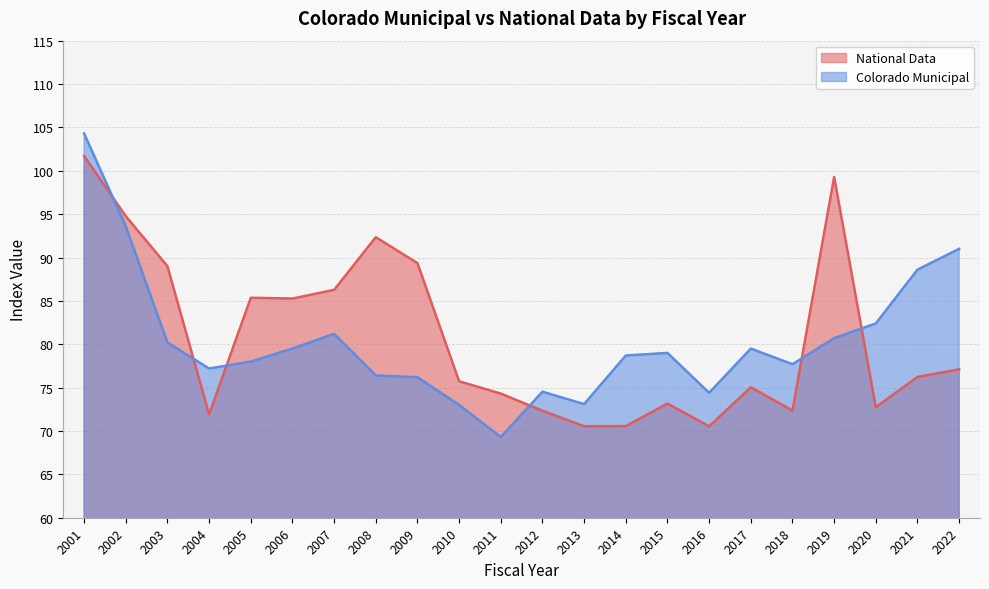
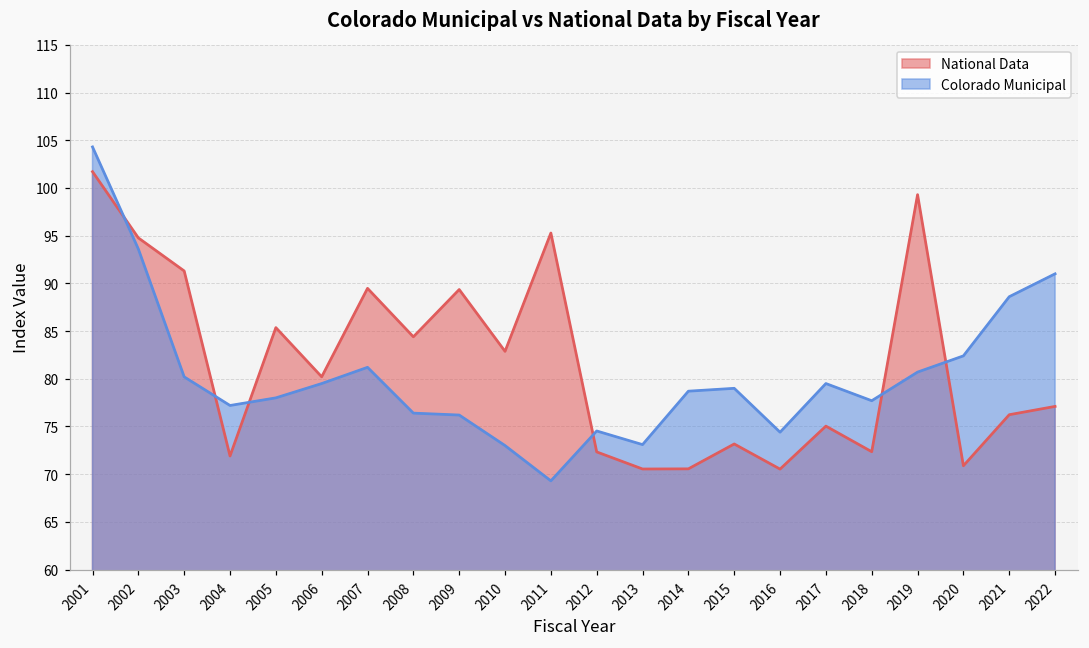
  {
    "National Data": {
      "2001": 102,
      "2002": 95,
-     "2003": 89,
+     "2003": 91,
      "2004": 72,
      "2005": 85,
-     "2006": 85,
-     "2007": 86,
-     "2008": 92,
+     "2006": 80,
+     "2007": 89,
+     "2008": 84,
      "2009": 89,
-     "2010": 76,
-     "2011": 74,
+     "2010": 83,
+     "2011": 95,
      "2012": 72,
      "2013": 71,
      "2014": 71,
      "2015": 73,
      "2016": 71,
      "2017": 75,
      "2018": 72,
      "2019": 99,
-     "2020": 73,
+     "2020": 71,
      "2021": 76,
      "2022": 77
    },
    "Colorado Municipal": {
      "2001": 104,
      "2002": 94,
      "2003": 80,
      "2004": 77,
      "2005": 78,
      "2006": 80,
      "2007": 81,
      "2008": 76,
      "2009": 76,
      "2010": 73,
      "2011": 69,
      "2012": 75,
      "2013": 73,
      "2014": 79,
      "2015": 79,
      "2016": 74,
      "2017": 80,
      "2018": 78,
      "2019": 81,
      "2020": 82,
      "2021": 89,
      "2022": 91
    }
  }
